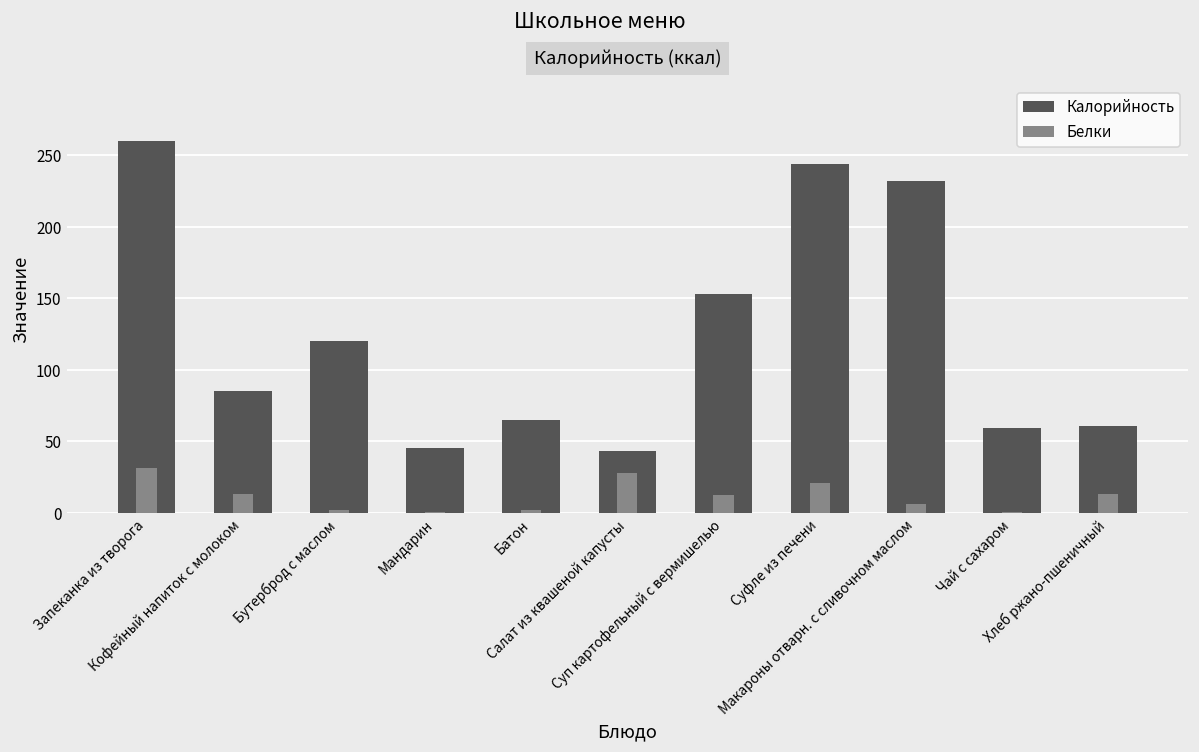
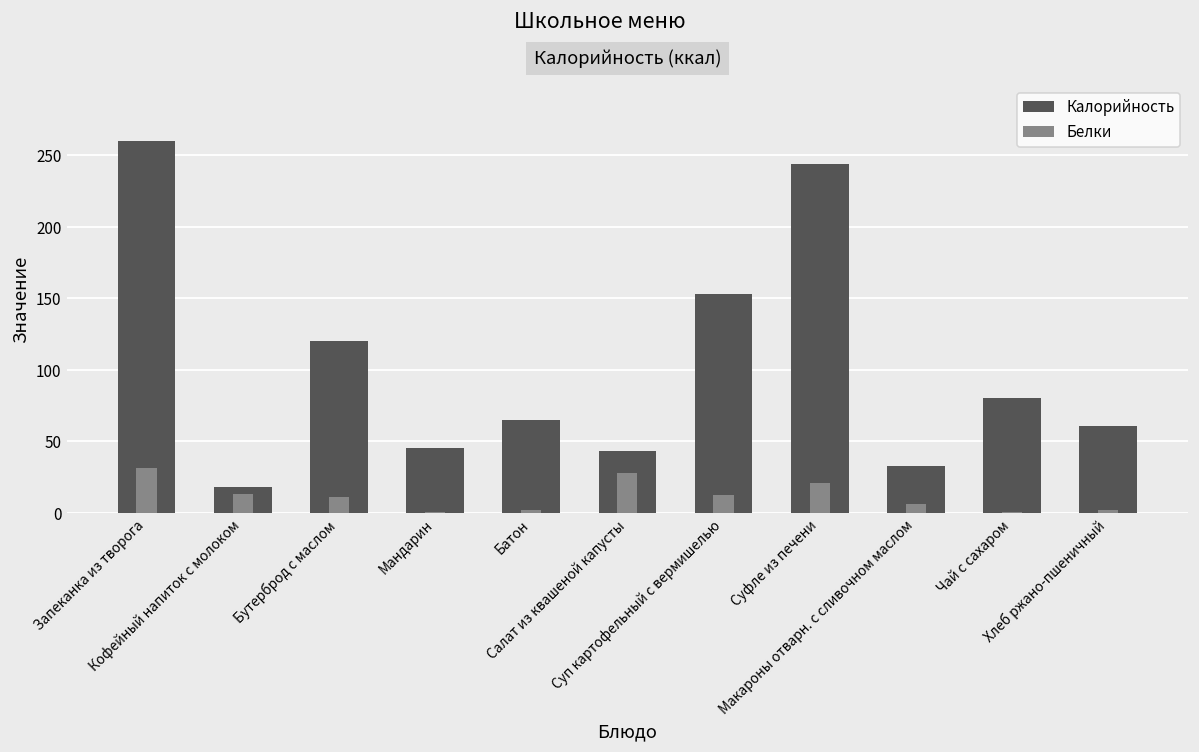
  {
    "Калорийность": {
      "Запеканка из творога": 260,
-     "Кофейный напиток с молоком": 85,
+     "Кофейный напиток с молоком": 18,
      "Бутерброд с маслом": 120,
      "Мандарин": 45,
      "Батон": 65,
      "Салат из квашеной капусты": 43,
      "Суп картофельный с вермишелью": 153,
      "Суфле из печени": 244,
-     "Макароны отварн. с сливочном маслом": 232,
-     "Чай с сахаром": 59,
+     "Макароны отварн. с сливочном маслом": 33,
+     "Чай с сахаром": 80,
      "Хлеб ржано-пшеничный": 61
    },
    "Белки": {
-     "Бутерброд с маслом": 2,
-     "Хлеб ржано-пшеничный": 13
+     "Бутерброд с маслом": 11,
+     "Хлеб ржано-пшеничный": 2
    }
  }
